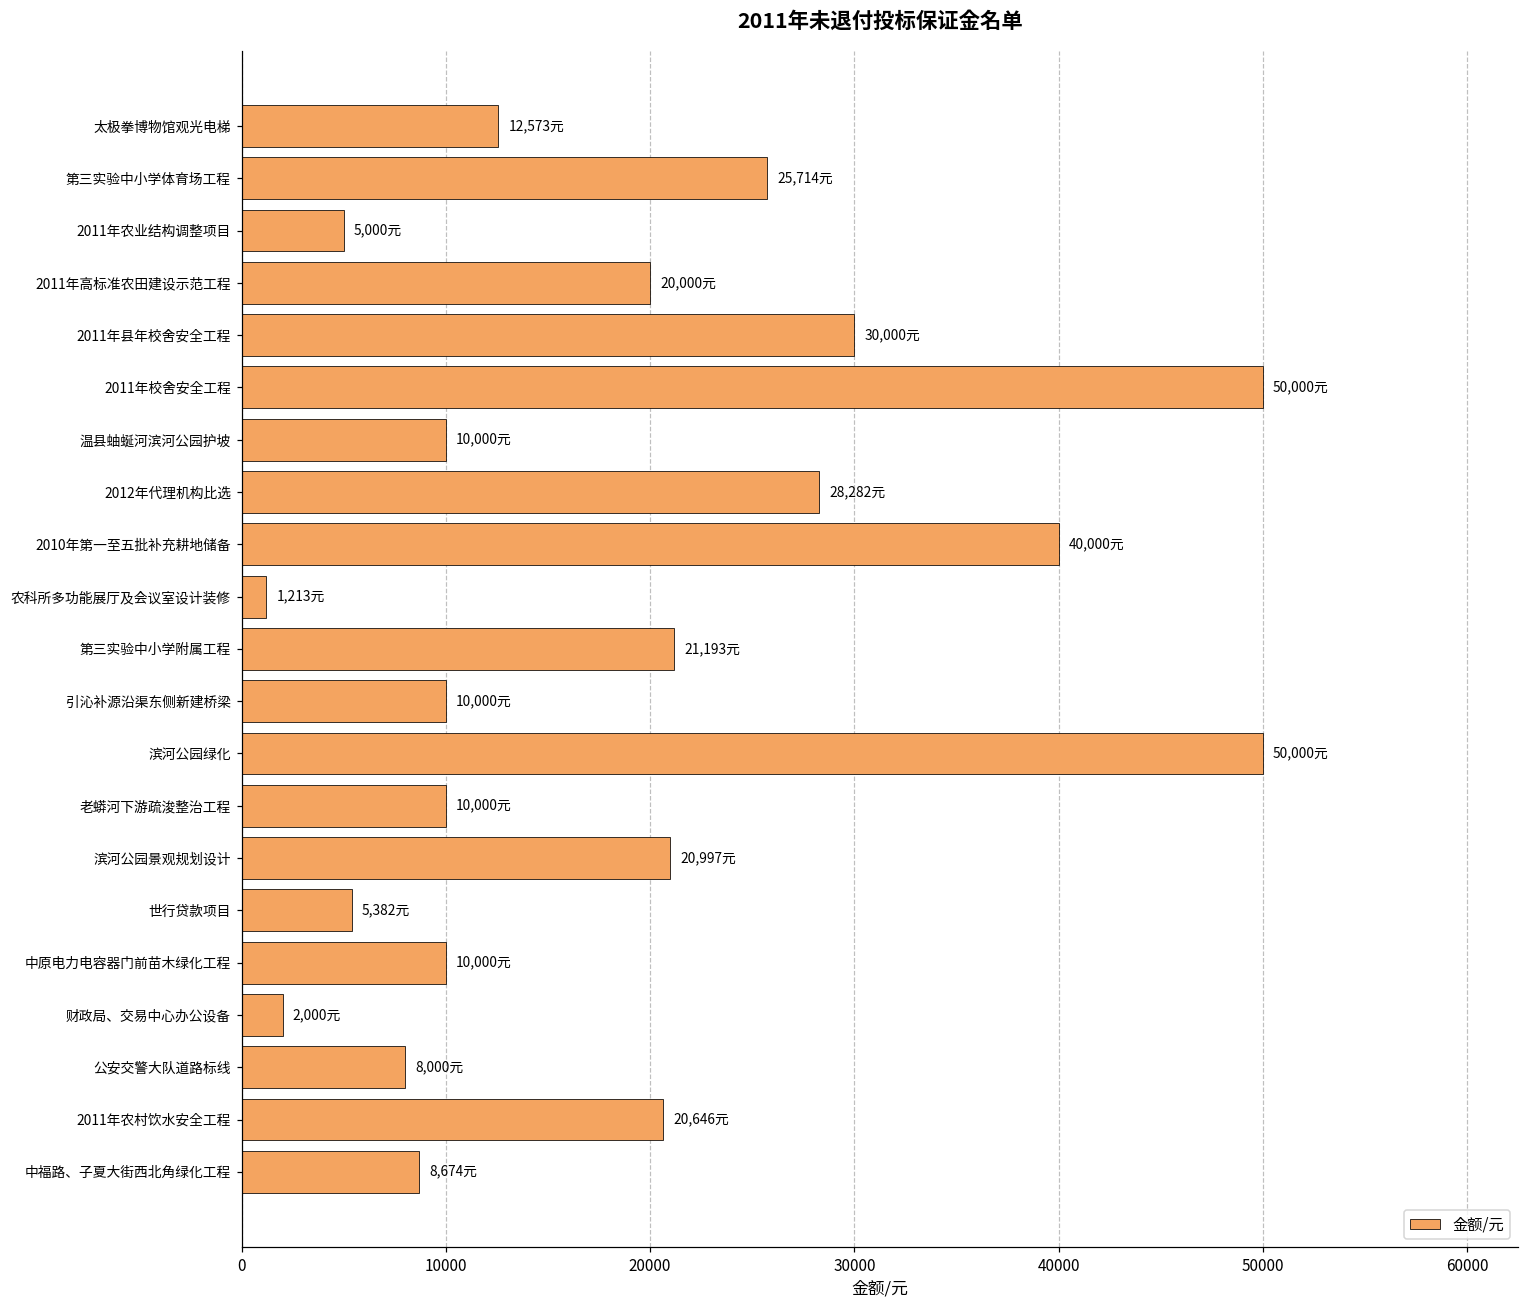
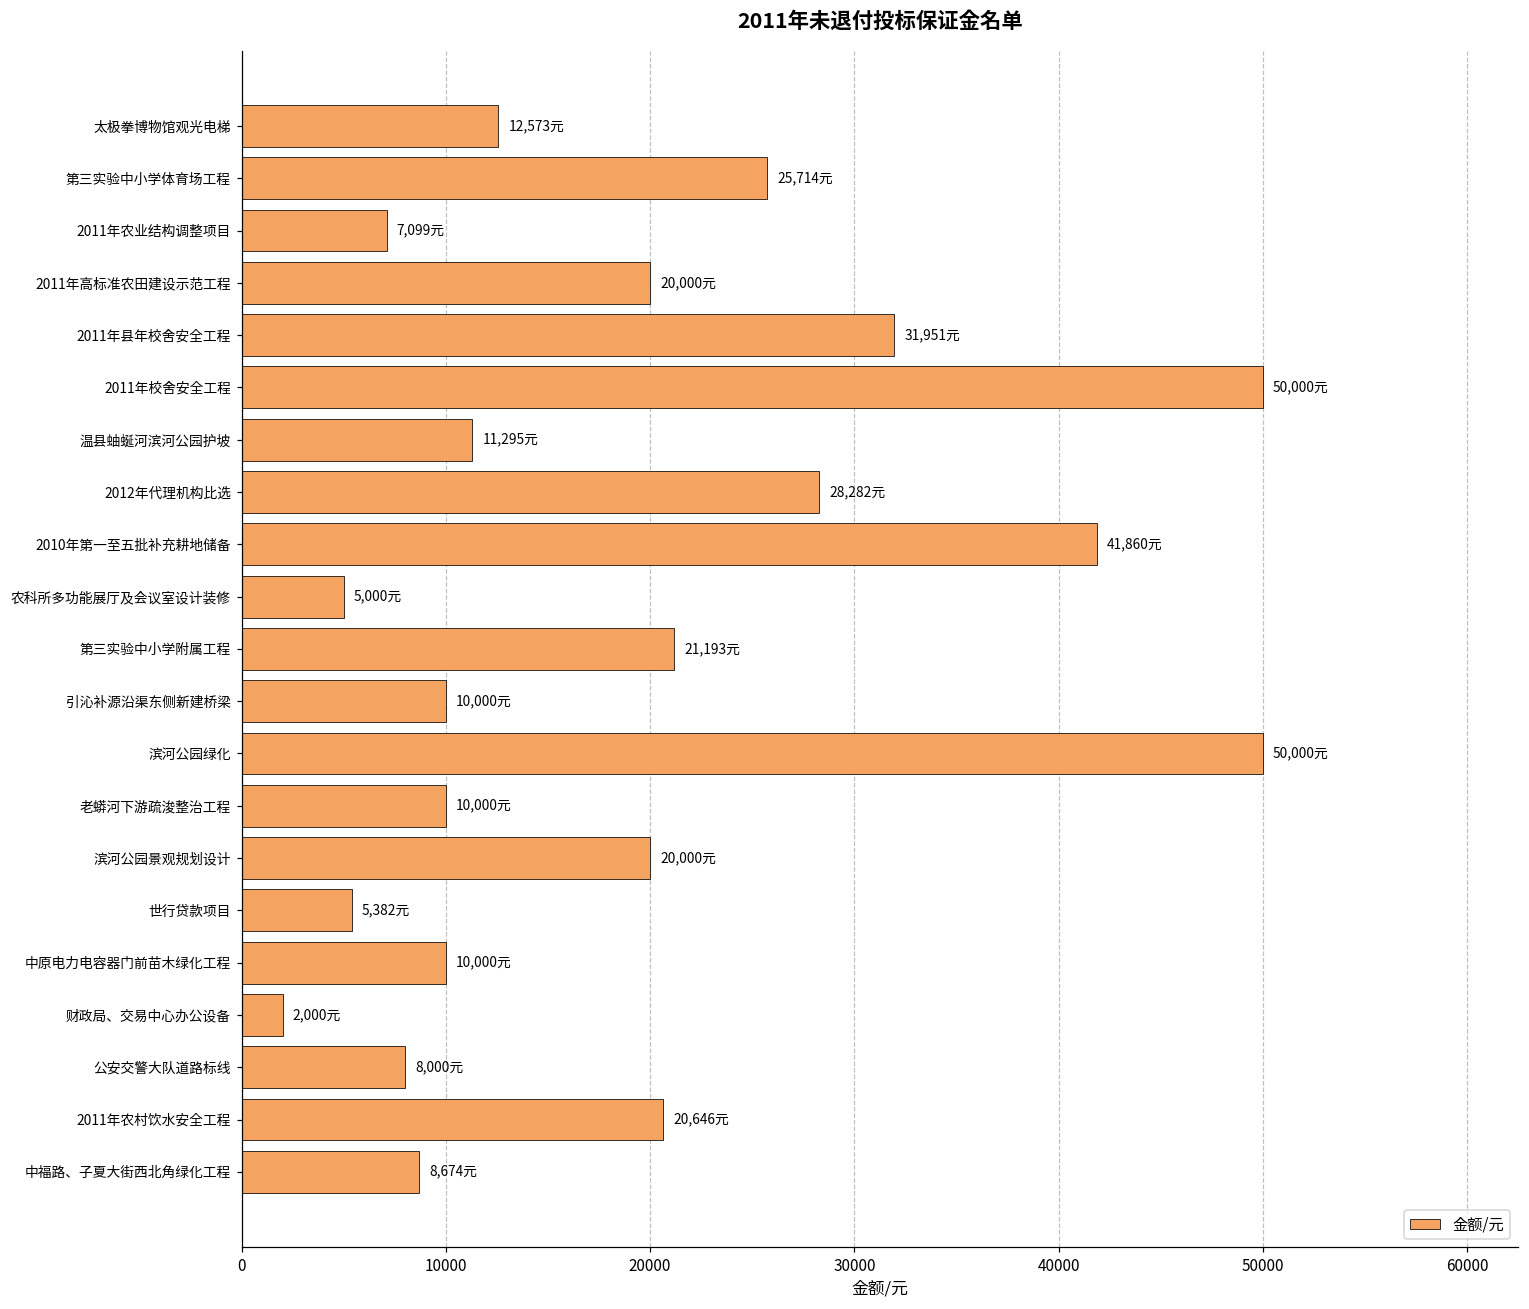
  {
    "太极拳博物馆观光电梯": "12,573元",
    "第三实验中小学体育场工程": "25,714元",
-   "2011年农业结构调整项目": "5,000元",
+   "2011年农业结构调整项目": "7,099元",
    "2011年高标准农田建设示范工程": "20,000元",
-   "2011年县年校舍安全工程": "30,000元",
+   "2011年县年校舍安全工程": "31,951元",
    "2011年校舍安全工程": "50,000元",
-   "温县蚰蜒河滨河公园护坡": "10,000元",
+   "温县蚰蜒河滨河公园护坡": "11,295元",
    "2012年代理机构比选": "28,282元",
-   "2010年第一至五批补充耕地储备": "40,000元",
-   "农科所多功能展厅及会议室设计装修": "1,213元",
+   "2010年第一至五批补充耕地储备": "41,860元",
+   "农科所多功能展厅及会议室设计装修": "5,000元",
    "第三实验中小学附属工程": "21,193元",
    "引沁补源沿渠东侧新建桥梁": "10,000元",
    "滨河公园绿化": "50,000元",
    "老蟒河下游疏浚整治工程": "10,000元",
-   "滨河公园景观规划设计": "20,997元",
+   "滨河公园景观规划设计": "20,000元",
    "世行贷款项目": "5,382元",
    "中原电力电容器门前苗木绿化工程": "10,000元",
    "财政局、交易中心办公设备": "2,000元",
    "公安交警大队道路标线": "8,000元",
    "2011年农村饮水安全工程": "20,646元",
    "中福路、子夏大街西北角绿化工程": "8,674元"
  }
